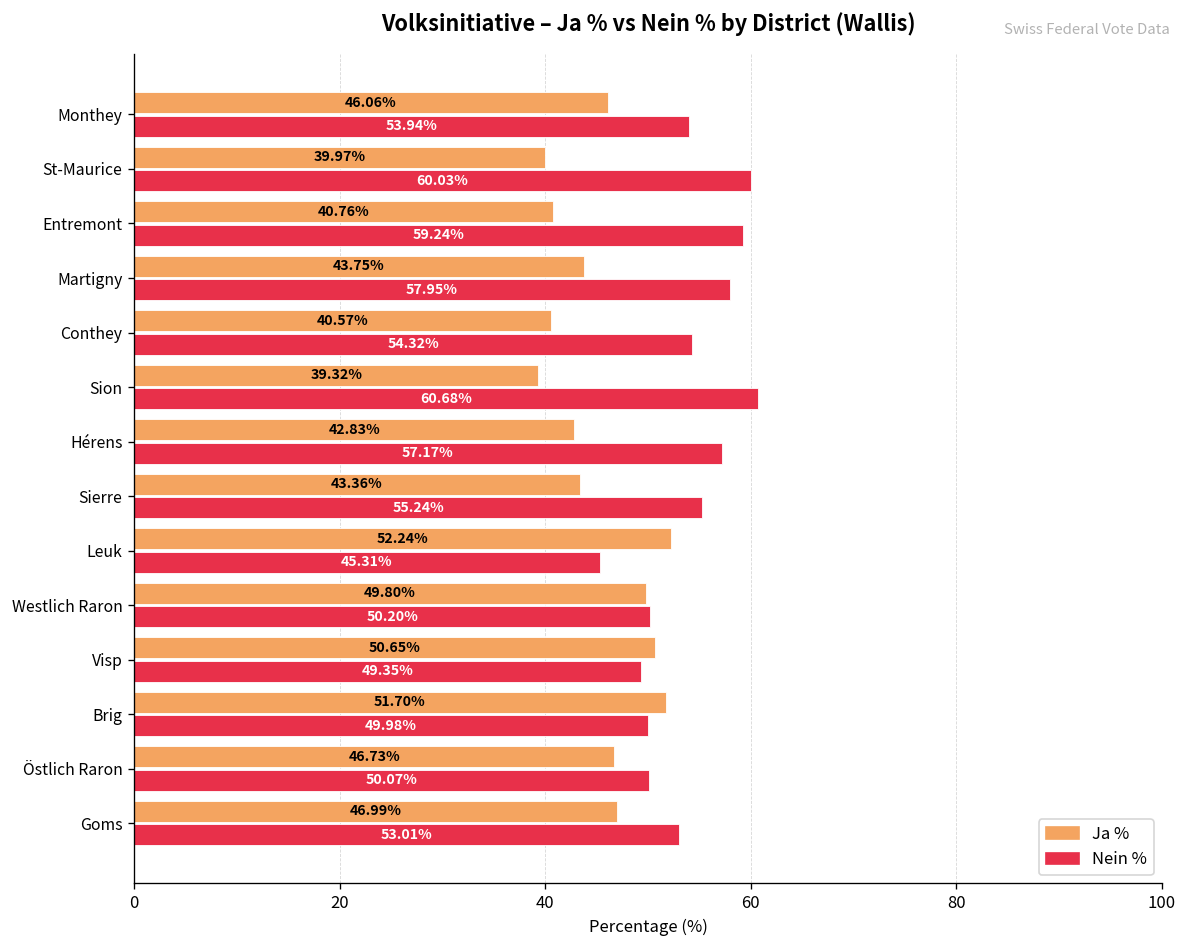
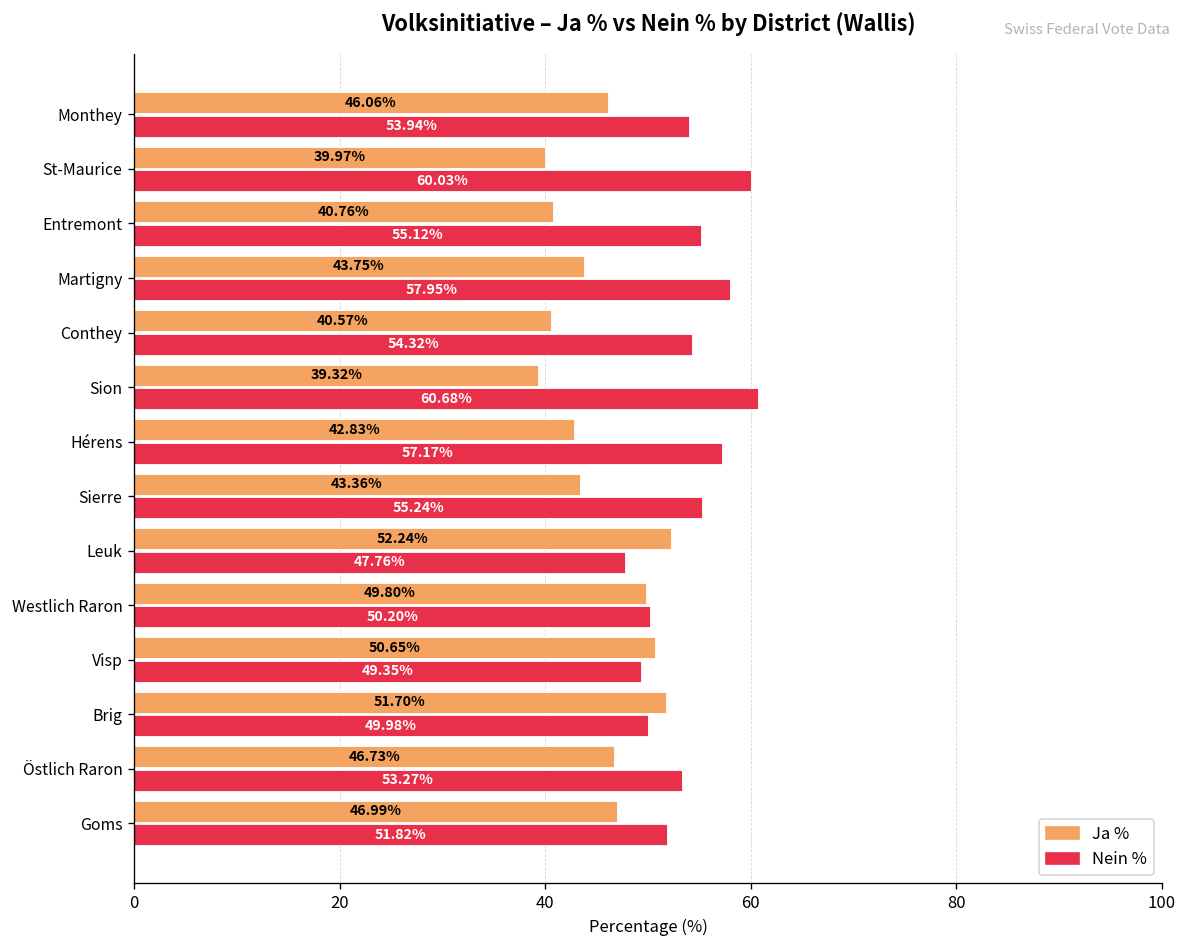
  {
    "Nein %": {
      "Monthey": "53.94%",
      "St-Maurice": "60.03%",
-     "Entremont": "59.24%",
+     "Entremont": "55.12%",
      "Martigny": "57.95%",
      "Conthey": "54.32%",
      "Sion": "60.68%",
      "Hérens": "57.17%",
      "Sierre": "55.24%",
-     "Leuk": "45.31%",
+     "Leuk": "47.76%",
      "Westlich Raron": "50.20%",
      "Visp": "49.35%",
      "Brig": "49.98%",
-     "Östlich Raron": "50.07%",
-     "Goms": "53.01%"
+     "Östlich Raron": "53.27%",
+     "Goms": "51.82%"
    },
    "Ja %": {
      "Monthey": "46.06%",
      "St-Maurice": "39.97%",
      "Entremont": "40.76%",
      "Martigny": "43.75%",
      "Conthey": "40.57%",
      "Sion": "39.32%",
      "Hérens": "42.83%",
      "Sierre": "43.36%",
      "Leuk": "52.24%",
      "Westlich Raron": "49.80%",
      "Visp": "50.65%",
      "Brig": "51.70%",
      "Östlich Raron": "46.73%",
      "Goms": "46.99%"
    }
  }
